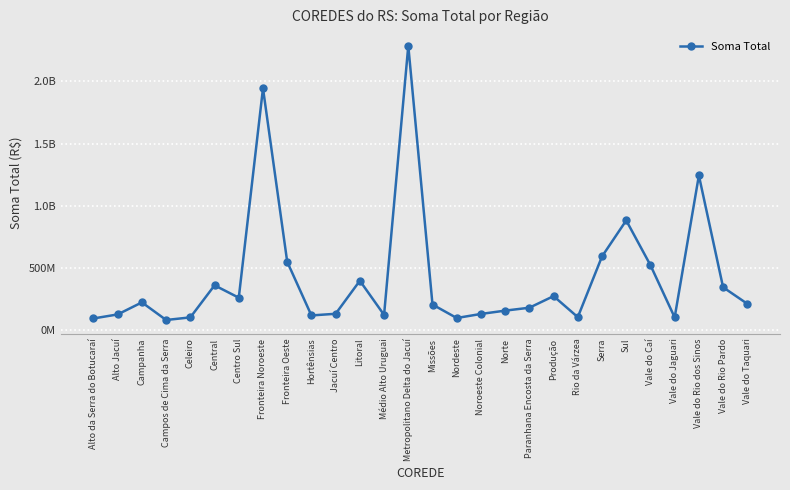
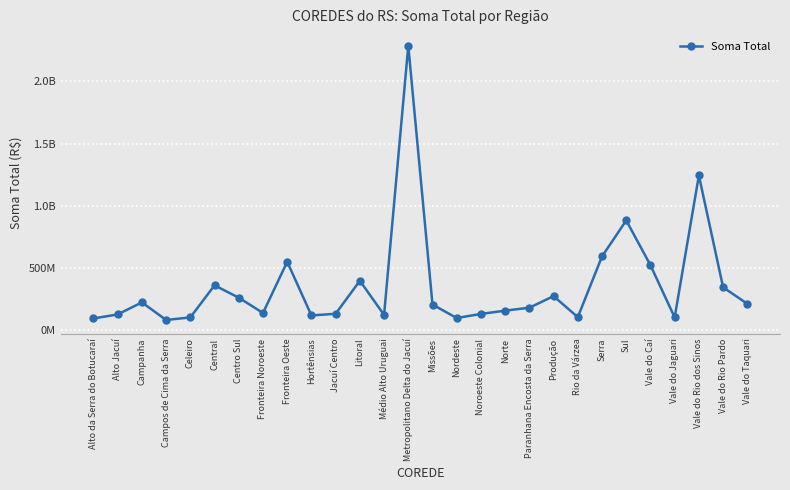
  {
    "Alto da Serra do Botucaraí": 100000000,
    "Alto Jacuí": 130000000,
    "Campanha": 220000000,
    "Campos de Cima da Serra": 80000000,
    "Celeiro": 100000000,
    "Central": 360000000,
    "Centro Sul": 260000000,
-   "Fronteira Noroeste": 1940000000,
+   "Fronteira Noroeste": 140000000,
    "Fronteira Oeste": 550000000,
    "Hortênsias": 120000000,
    "Jacuí Centro": 130000000,
    "Litoral": 400000000,
    "Médio Alto Uruguai": 120000000,
    "Metropolitano Delta do Jacuí": 2290000000,
    "Missões": 210000000,
    "Nordeste": 100000000,
    "Noroeste Colonial": 130000000,
    "Norte": 160000000,
    "Paranhana Encosta da Serra": 180000000,
    "Produção": 270000000,
    "Rio da Várzea": 110000000,
    "Serra": 590000000,
    "Sul": 880000000,
    "Vale do Caí": 520000000,
    "Vale do Jaguari": 100000000,
    "Vale do Rio dos Sinos": 1240000000,
    "Vale do Rio Pardo": 350000000,
    "Vale do Taquari": 210000000
  }
